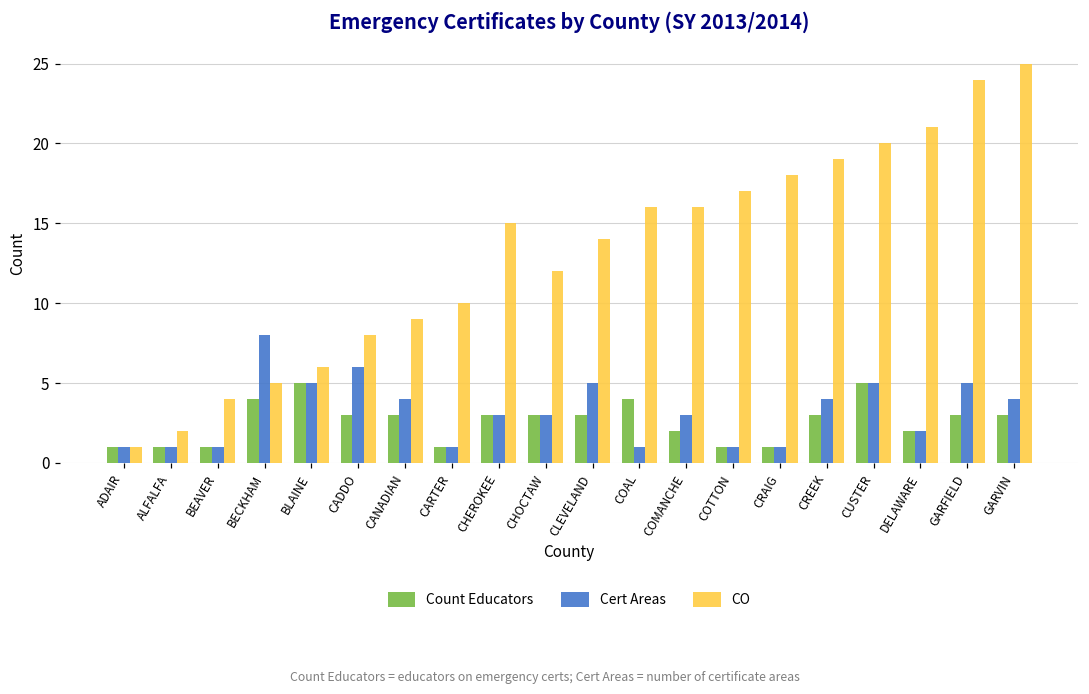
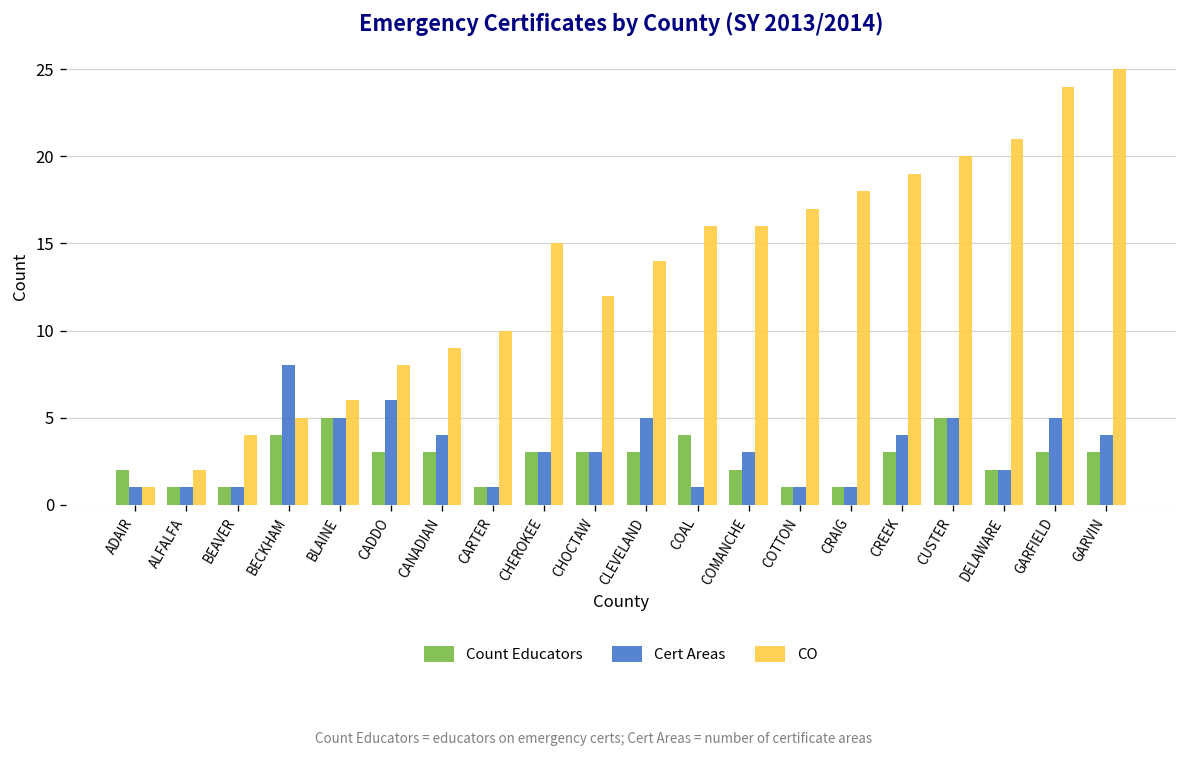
  {
    "Count Educators": {
-     "ADAIR": 1,
+     "ADAIR": 2,
      "ALFALFA": 1,
      "BEAVER": 1,
      "BECKHAM": 4,
      "BLAINE": 5,
      "CADDO": 3,
      "CANADIAN": 3,
      "CARTER": 1,
      "CHEROKEE": 3,
      "CHOCTAW": 3,
      "CLEVELAND": 3,
      "COAL": 4,
      "COMANCHE": 2,
      "COTTON": 1,
      "CRAIG": 1,
      "CREEK": 3,
      "CUSTER": 5,
      "DELAWARE": 2,
      "GARFIELD": 3,
      "GARVIN": 3
    },
    "Cert Areas": {
      "ADAIR": 1,
      "ALFALFA": 1,
      "BEAVER": 1,
      "BECKHAM": 8,
      "BLAINE": 5,
      "CADDO": 6,
      "CANADIAN": 4,
      "CARTER": 1,
      "CHEROKEE": 3,
      "CHOCTAW": 3,
      "CLEVELAND": 5,
      "COAL": 1,
      "COMANCHE": 3,
      "COTTON": 1,
      "CRAIG": 1,
      "CREEK": 4,
      "CUSTER": 5,
      "DELAWARE": 2,
      "GARFIELD": 5,
      "GARVIN": 4
    },
    "CO": {
      "ADAIR": 1,
      "ALFALFA": 2,
      "BEAVER": 4,
      "BECKHAM": 5,
      "BLAINE": 6,
      "CADDO": 8,
      "CANADIAN": 9,
      "CARTER": 10,
      "CHEROKEE": 15,
      "CHOCTAW": 12,
      "CLEVELAND": 14,
      "COAL": 16,
      "COMANCHE": 16,
      "COTTON": 17,
      "CRAIG": 18,
      "CREEK": 19,
      "CUSTER": 20,
      "DELAWARE": 21,
      "GARFIELD": 24,
      "GARVIN": 25
    }
  }
